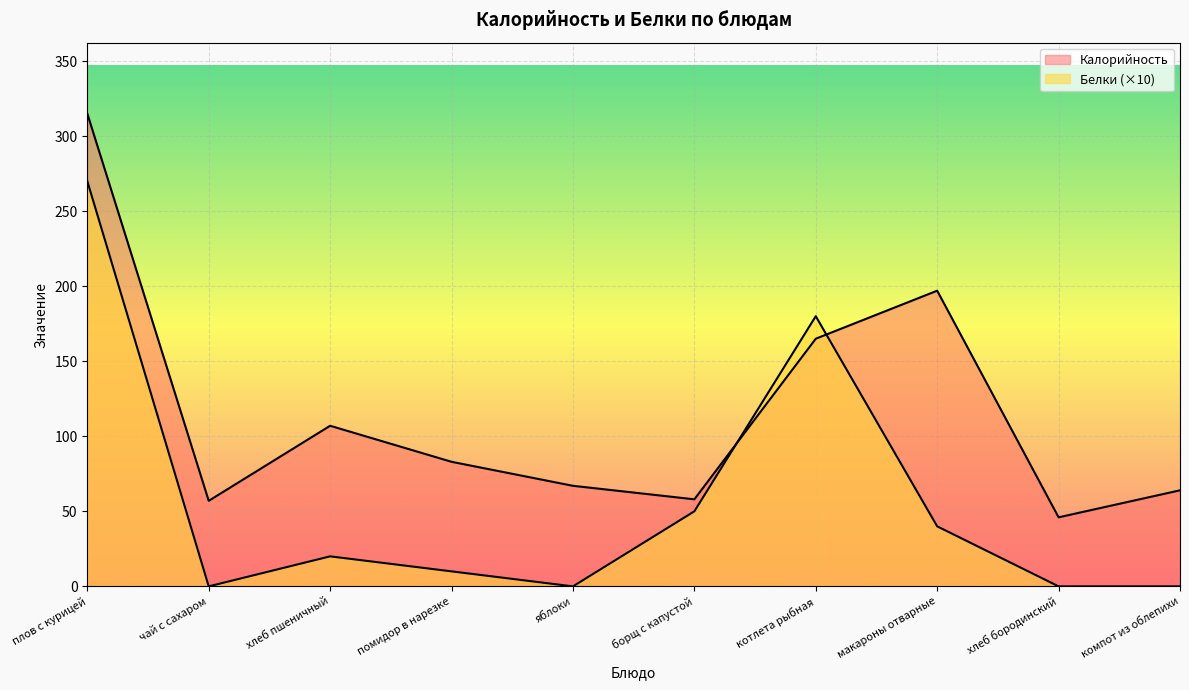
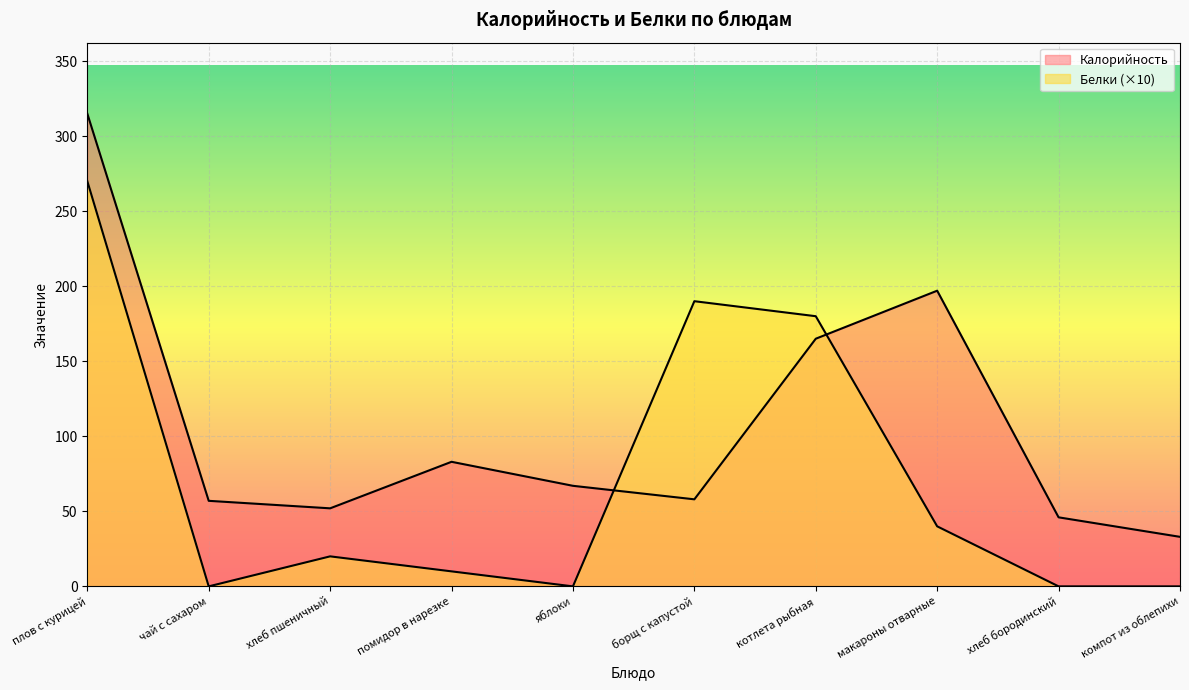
  {
    "Калорийность": {
      "плов с курицей": 315,
      "чай с сахаром": 57,
-     "хлеб пшеничный": 107,
+     "хлеб пшеничный": 52,
      "помидор в нарезке": 83,
      "яблоки": 67,
      "борщ с капустой": 58,
      "котлета рыбная": 165,
      "макароны отварные": 197,
      "хлеб бородинский": 46,
-     "компот из облепихи": 64
+     "компот из облепихи": 33
    },
    "Белки (×10)": {
      "плов с курицей": 270,
      "чай с сахаром": 0,
      "хлеб пшеничный": 20,
      "помидор в нарезке": 10,
      "яблоки": 0,
-     "борщ с капустой": 50,
+     "борщ с капустой": 190,
      "котлета рыбная": 180,
      "макароны отварные": 40,
      "хлеб бородинский": 0,
      "компот из облепихи": 0
    }
  }
